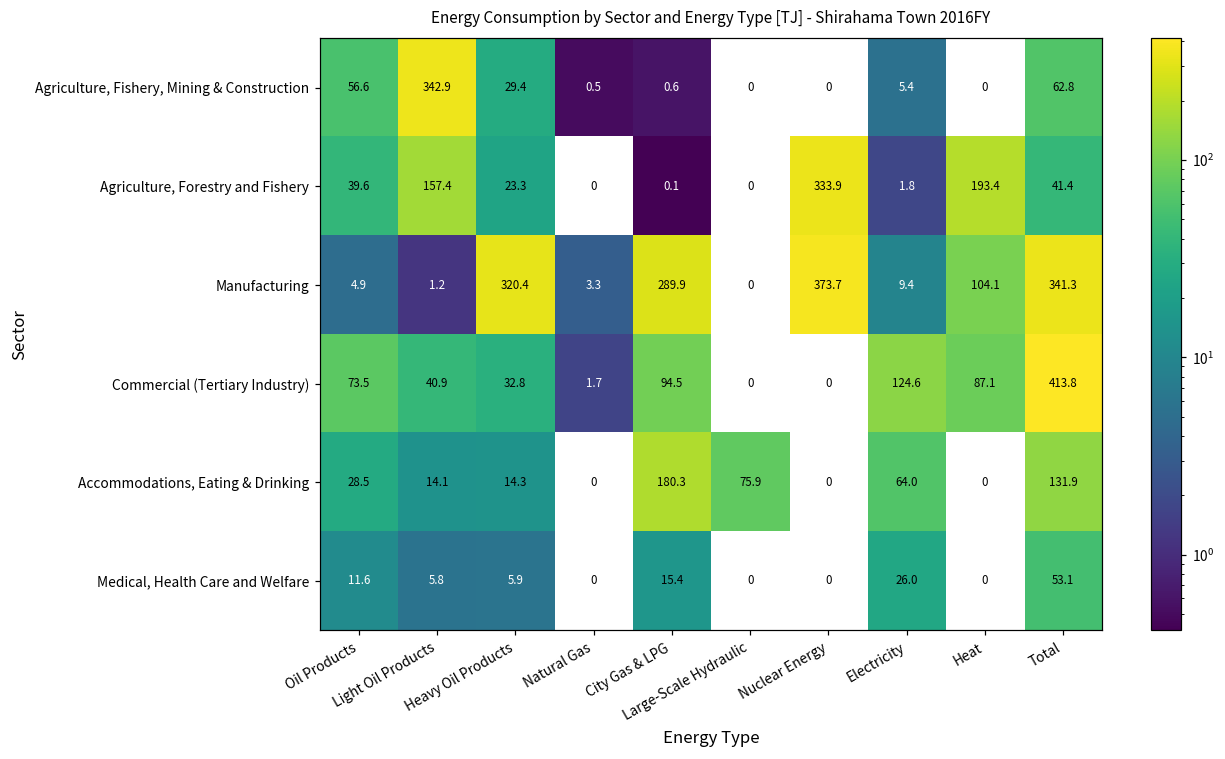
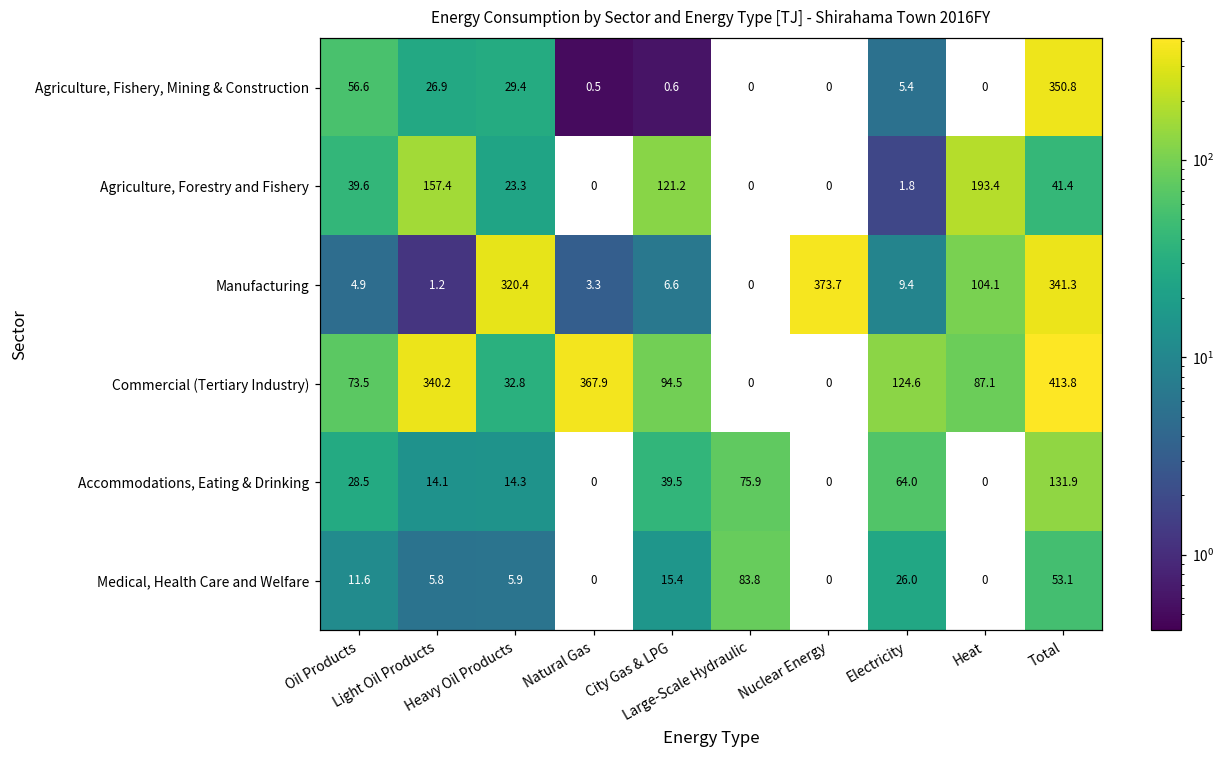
  {
    "Agriculture, Fishery, Mining & Construction": {
      "Oil Products": 56.6,
-     "Light Oil Products": 342.9,
+     "Light Oil Products": 26.9,
      "Heavy Oil Products": 29.4,
      "Natural Gas": 0.5,
      "City Gas & LPG": 0.6,
      "Large-Scale Hydraulic": 0,
      "Nuclear Energy": 0,
      "Electricity": 5.4,
      "Heat": 0,
-     "Total": 62.8
+     "Total": 350.8
    },
    "Agriculture, Forestry and Fishery": {
      "Oil Products": 39.6,
      "Light Oil Products": 157.4,
      "Heavy Oil Products": 23.3,
      "Natural Gas": 0,
-     "City Gas & LPG": 0.1,
+     "City Gas & LPG": 121.2,
      "Large-Scale Hydraulic": 0,
-     "Nuclear Energy": 333.9,
+     "Nuclear Energy": 0,
      "Electricity": 1.8,
      "Heat": 193.4,
      "Total": 41.4
    },
    "Manufacturing": {
      "Oil Products": 4.9,
      "Light Oil Products": 1.2,
      "Heavy Oil Products": 320.4,
      "Natural Gas": 3.3,
-     "City Gas & LPG": 289.9,
+     "City Gas & LPG": 6.6,
      "Large-Scale Hydraulic": 0,
      "Nuclear Energy": 373.7,
      "Electricity": 9.4,
      "Heat": 104.1,
      "Total": 341.3
    },
    "Commercial (Tertiary Industry)": {
      "Oil Products": 73.5,
-     "Light Oil Products": 40.9,
+     "Light Oil Products": 340.2,
      "Heavy Oil Products": 32.8,
-     "Natural Gas": 1.7,
+     "Natural Gas": 367.9,
      "City Gas & LPG": 94.5,
      "Large-Scale Hydraulic": 0,
      "Nuclear Energy": 0,
      "Electricity": 124.6,
      "Heat": 87.1,
      "Total": 413.8
    },
    "Accommodations, Eating & Drinking": {
      "Oil Products": 28.5,
      "Light Oil Products": 14.1,
      "Heavy Oil Products": 14.3,
      "Natural Gas": 0,
-     "City Gas & LPG": 180.3,
+     "City Gas & LPG": 39.5,
      "Large-Scale Hydraulic": 75.9,
      "Nuclear Energy": 0,
      "Electricity": 64.0,
      "Heat": 0,
      "Total": 131.9
    },
    "Medical, Health Care and Welfare": {
      "Oil Products": 11.6,
      "Light Oil Products": 5.8,
      "Heavy Oil Products": 5.9,
      "Natural Gas": 0,
      "City Gas & LPG": 15.4,
-     "Large-Scale Hydraulic": 0,
+     "Large-Scale Hydraulic": 83.8,
      "Nuclear Energy": 0,
      "Electricity": 26.0,
      "Heat": 0,
      "Total": 53.1
    }
  }
